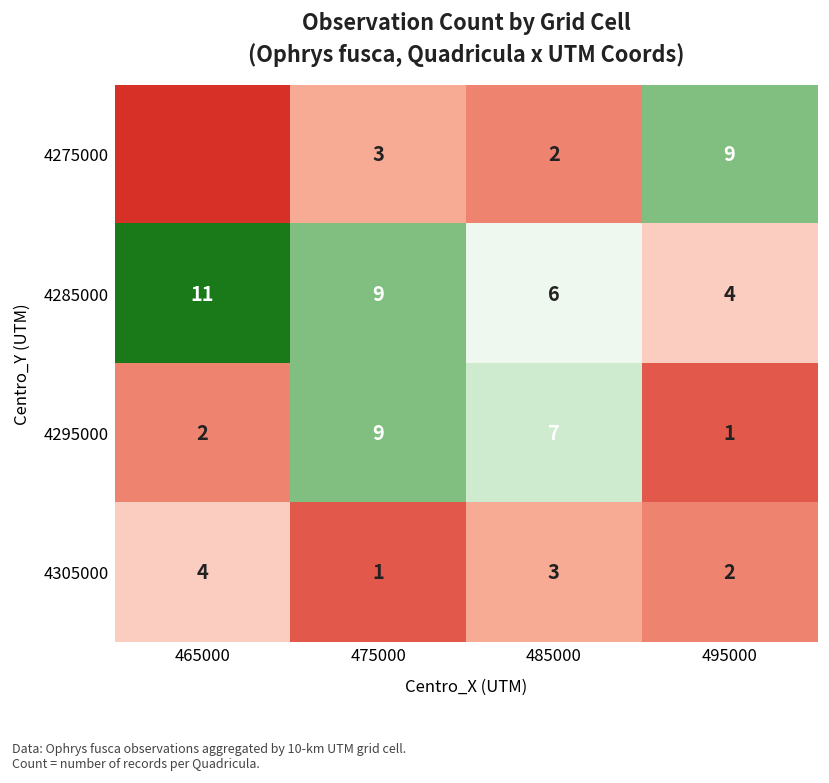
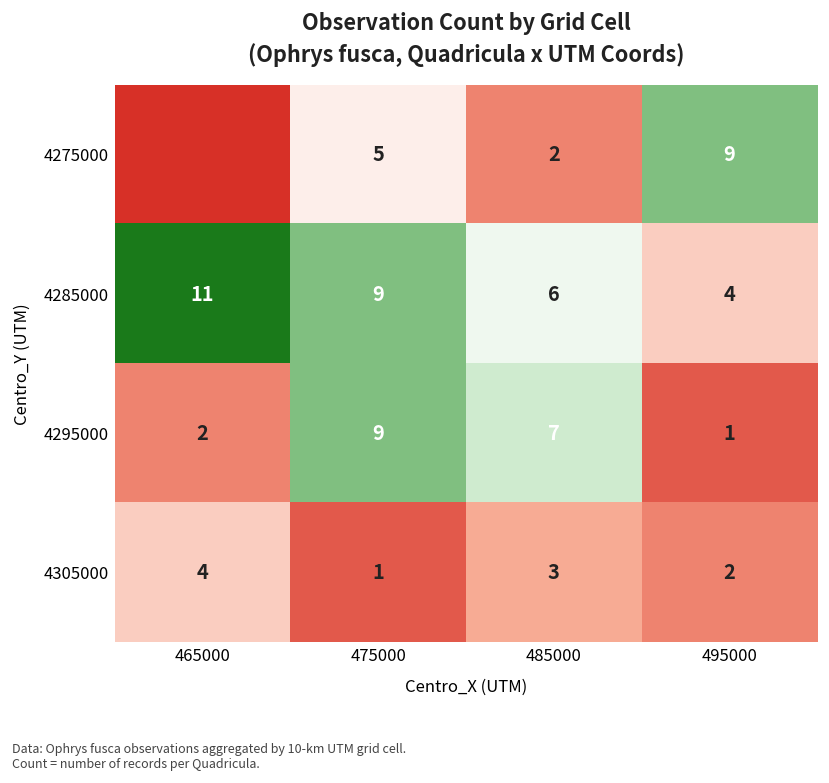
  {
    "4275000": {
-     "475000": 3,
+     "475000": 5,
      "485000": 2,
      "495000": 9
    },
    "4285000": {
      "465000": 11,
      "475000": 9,
      "485000": 6,
      "495000": 4
    },
    "4295000": {
      "465000": 2,
      "475000": 9,
      "485000": 7,
      "495000": 1
    },
    "4305000": {
      "465000": 4,
      "475000": 1,
      "485000": 3,
      "495000": 2
    }
  }
